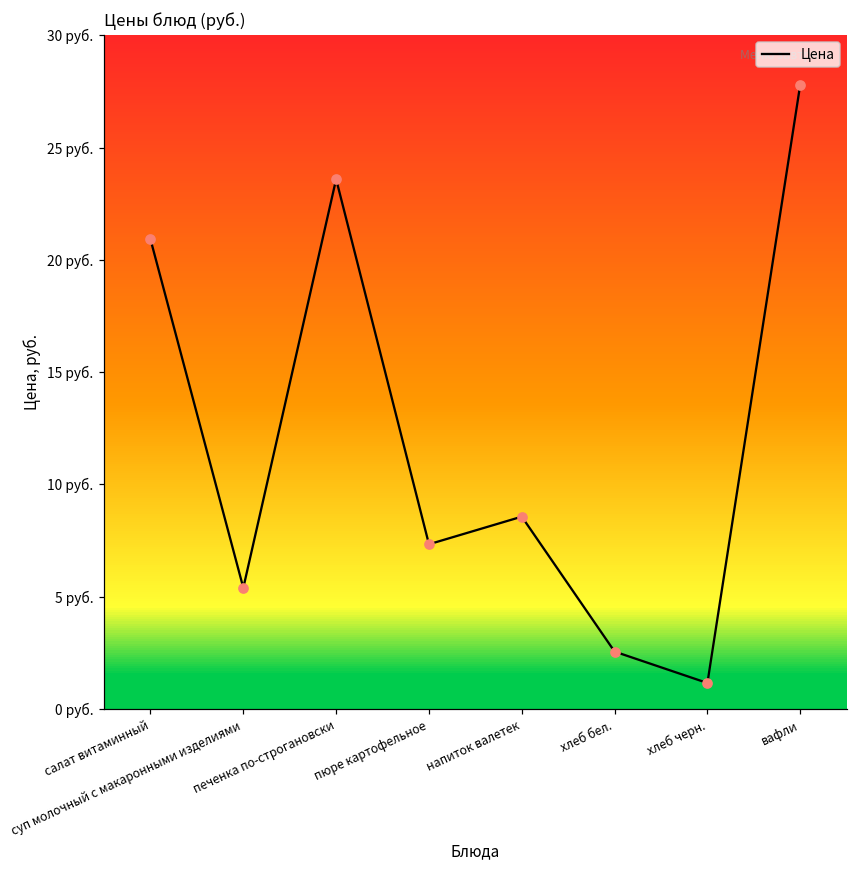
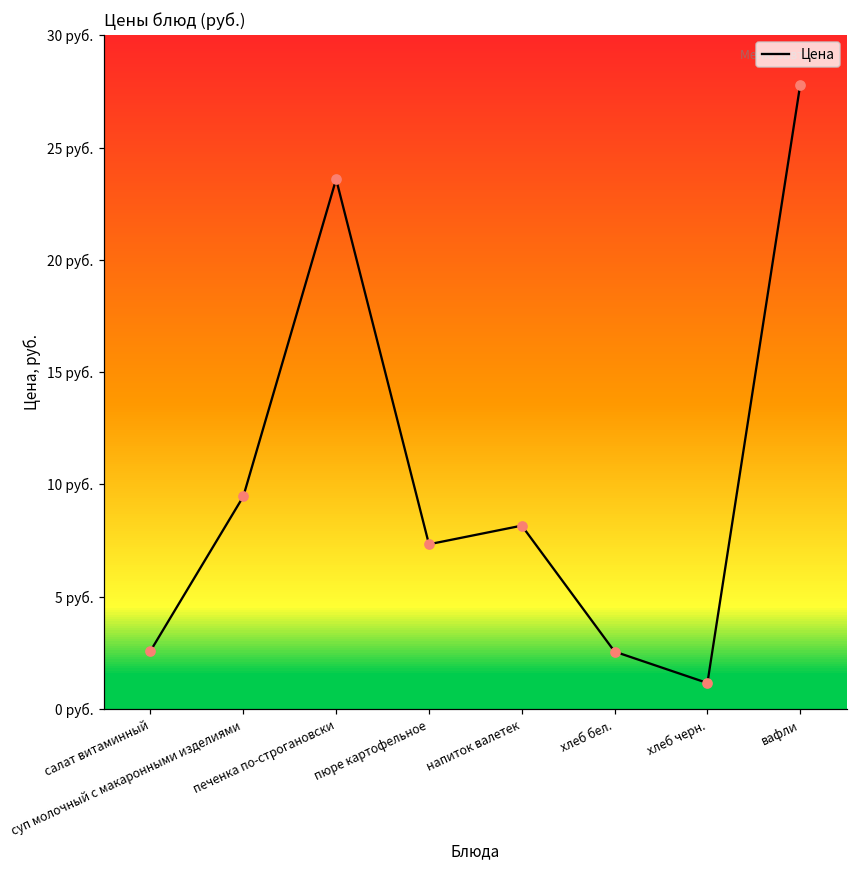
  {
-   "салат витаминный": "20.9 руб.",
-   "суп молочный с макаронными изделиями": "5.4 руб.",
+   "салат витаминный": "2.6 руб.",
+   "суп молочный с макаронными изделиями": "9.5 руб.",
    "печенка по-строгановски": "23.6 руб.",
    "пюре картофельное": "7.3 руб.",
-   "напиток валетек": "8.6 руб.",
+   "напиток валетек": "8.2 руб.",
    "хлеб бел.": "2.6 руб.",
    "хлеб черн.": "1.2 руб.",
    "вафли": "27.8 руб."
  }
